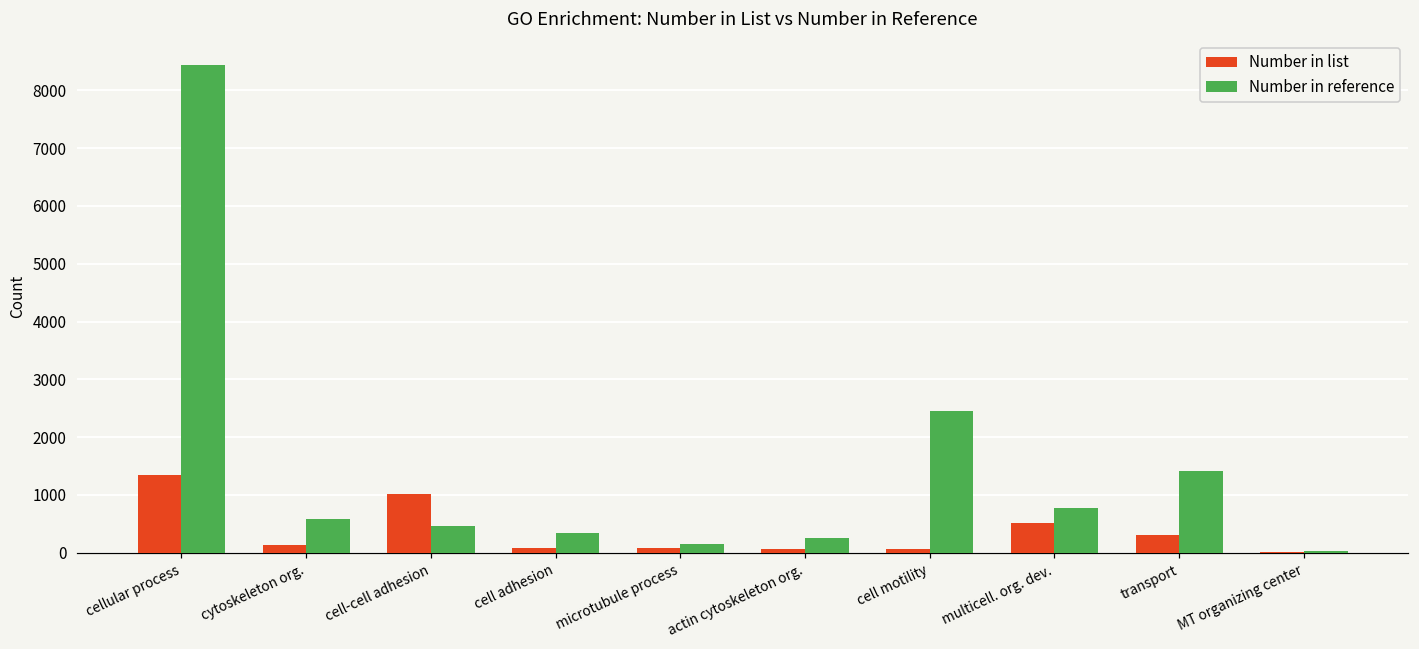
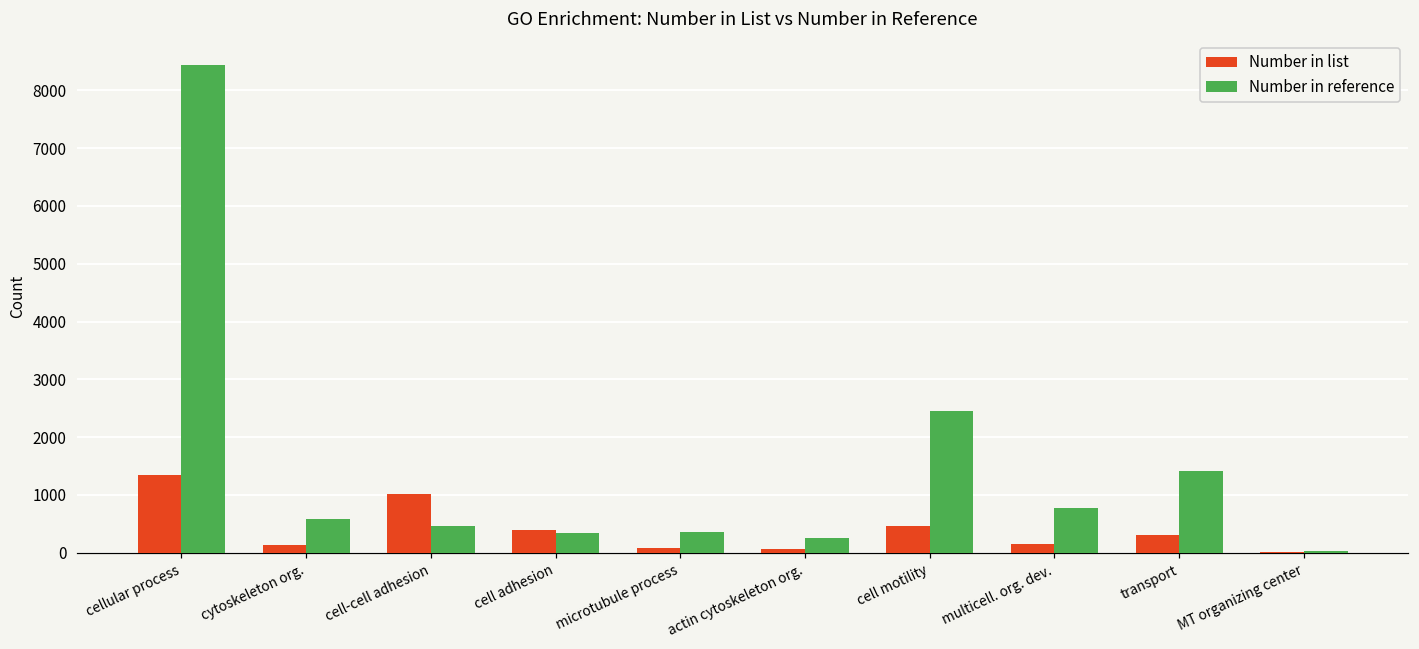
  {
    "Number in list": {
      "cellular process": 1300,
      "cytoskeleton org.": 100,
      "cell-cell adhesion": 1000,
-     "cell adhesion": 100,
+     "cell adhesion": 400,
      "microtubule process": 100,
      "actin cytoskeleton org.": 100,
-     "cell motility": 100,
-     "multicell. org. dev.": 500,
+     "cell motility": 500,
+     "multicell. org. dev.": 200,
      "transport": 300
    },
    "Number in reference": {
      "cellular process": 8400,
      "cytoskeleton org.": 600,
      "cell-cell adhesion": 500,
      "cell adhesion": 300,
-     "microtubule process": 200,
+     "microtubule process": 400,
      "actin cytoskeleton org.": 300,
      "cell motility": 2500,
      "multicell. org. dev.": 800,
      "transport": 1400
    }
  }
